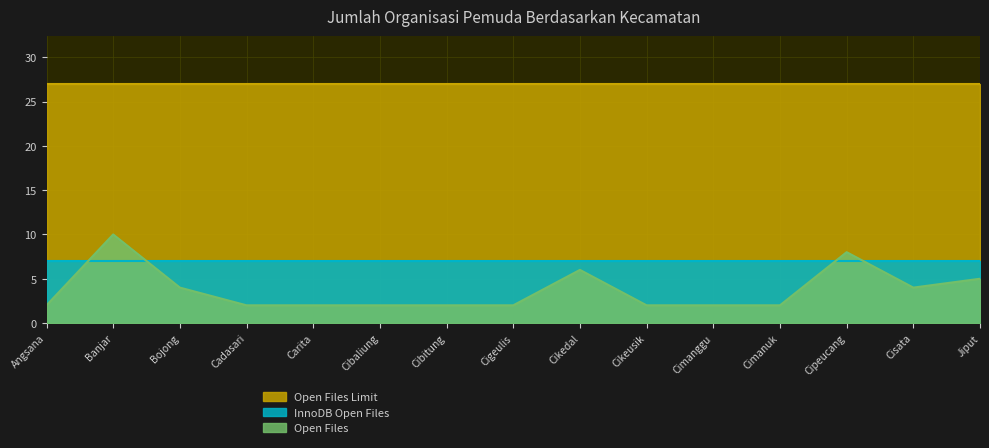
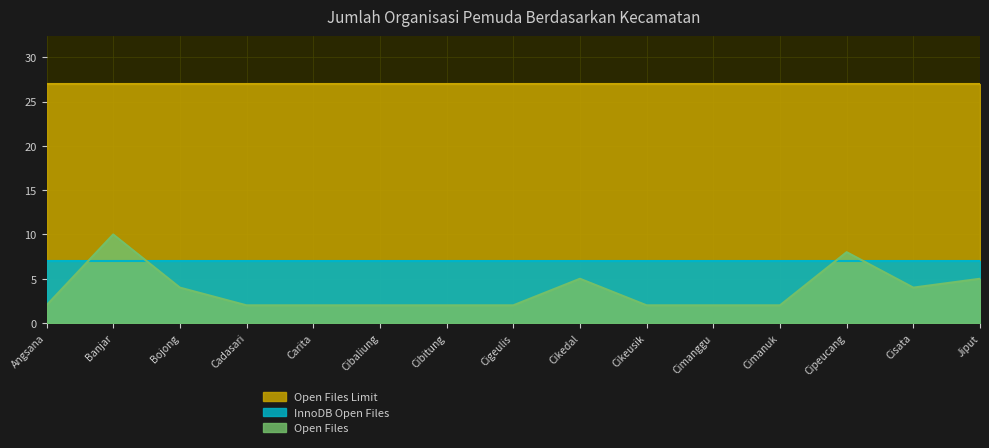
  {
    "Open Files Limit": {
      "Angsana": 27,
      "Banjar": 27,
      "Bojong": 27,
      "Cadasari": 27,
      "Carita": 27,
      "Cibaliung": 27,
      "Cibitung": 27,
      "Cigeulis": 27,
      "Cikedal": 27,
      "Cikeusik": 27,
      "Cimanggu": 27,
      "Cimanuk": 27,
      "Cipeucang": 27,
      "Cisata": 27,
      "Jiput": 27
    },
    "InnoDB Open Files": {
      "Angsana": 7,
      "Banjar": 7,
      "Bojong": 7,
      "Cadasari": 7,
      "Carita": 7,
      "Cibaliung": 7,
      "Cibitung": 7,
      "Cigeulis": 7,
      "Cikedal": 7,
      "Cikeusik": 7,
      "Cimanggu": 7,
      "Cimanuk": 7,
      "Cipeucang": 7,
      "Cisata": 7,
      "Jiput": 7
    },
    "Open Files": {
      "Angsana": 2,
      "Banjar": 10,
      "Bojong": 4,
      "Cadasari": 2,
      "Carita": 2,
      "Cibaliung": 2,
      "Cibitung": 2,
      "Cigeulis": 2,
-     "Cikedal": 6,
+     "Cikedal": 5,
      "Cikeusik": 2,
      "Cimanggu": 2,
      "Cimanuk": 2,
      "Cipeucang": 8,
      "Cisata": 4,
      "Jiput": 5
    }
  }
